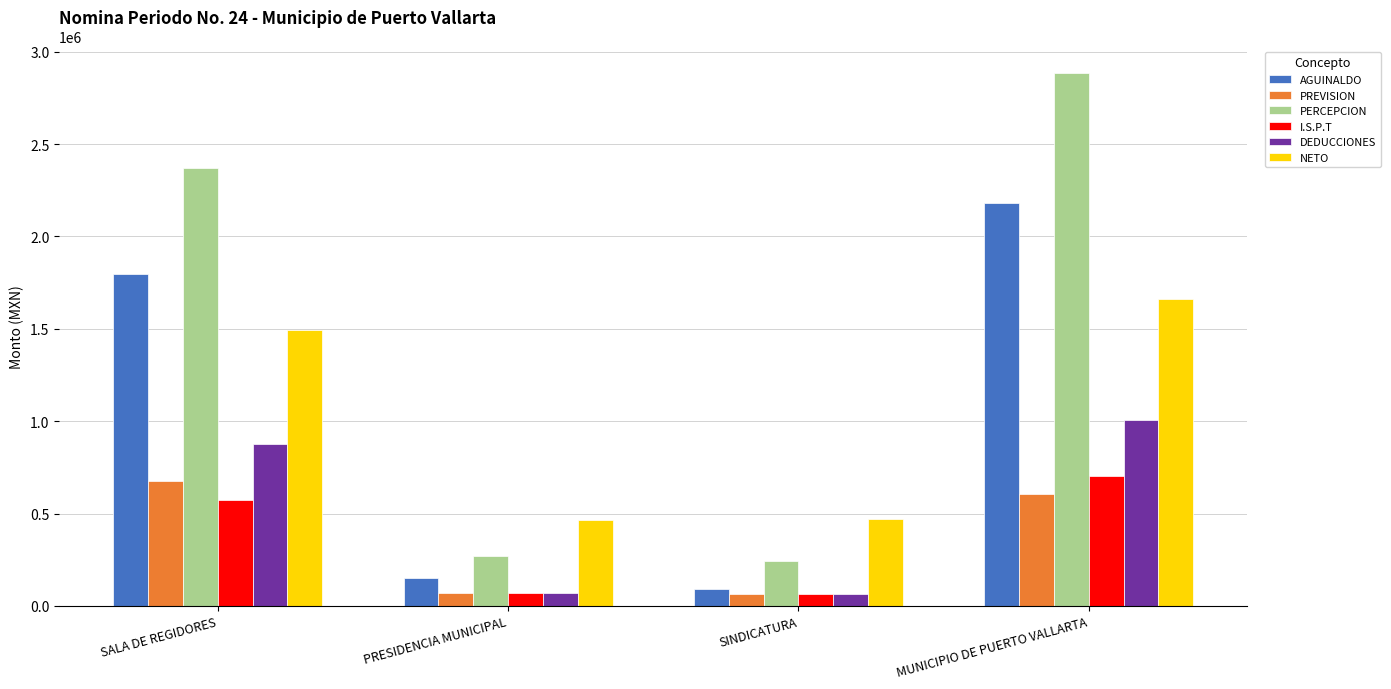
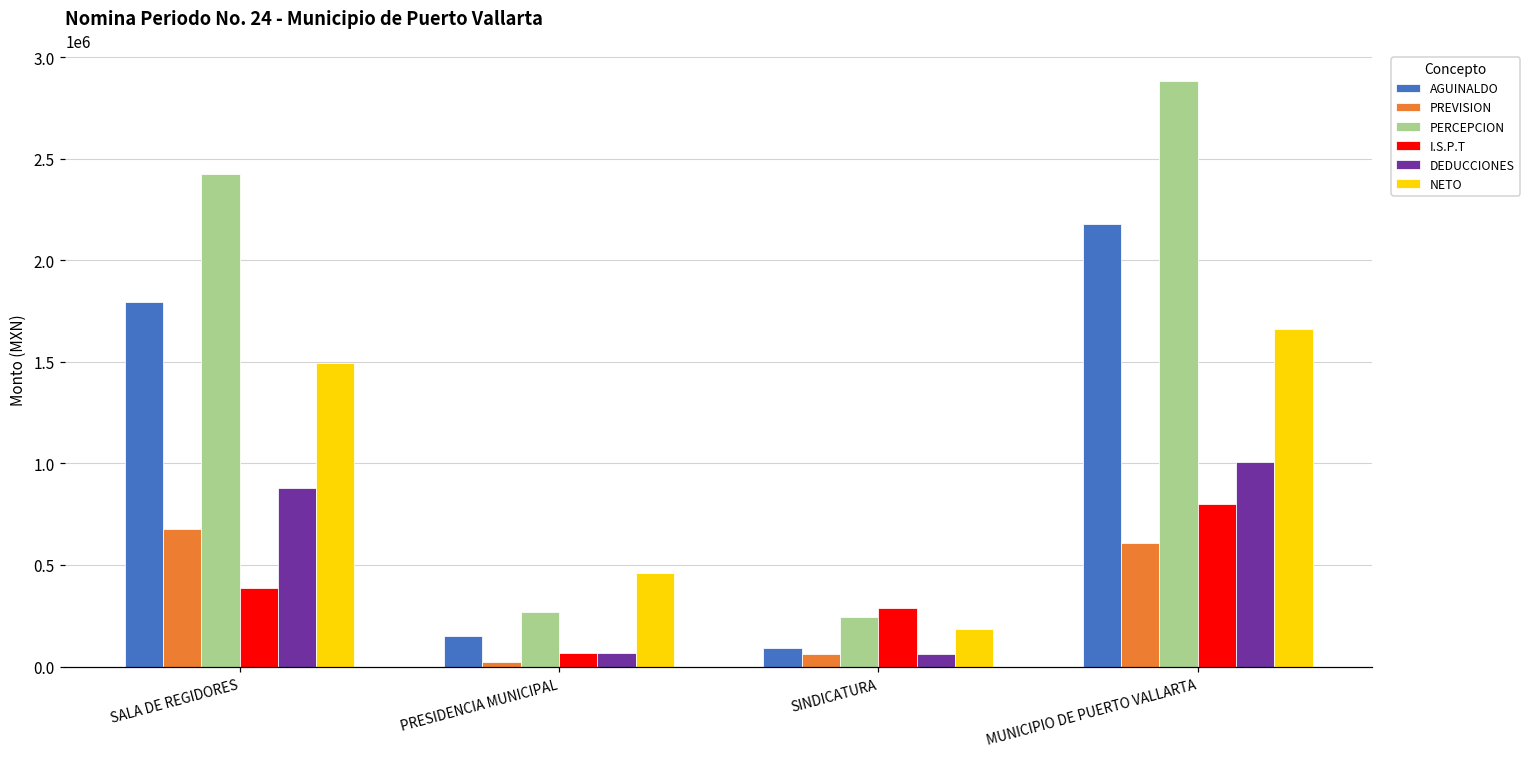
  {
    "AGUINALDO": {
      "SALA DE REGIDORES": 1790000,
      "PRESIDENCIA MUNICIPAL": 150000,
      "SINDICATURA": 90000,
      "MUNICIPIO DE PUERTO VALLARTA": 2180000
    },
    "PREVISION": {
      "SALA DE REGIDORES": 680000,
-     "PRESIDENCIA MUNICIPAL": 70000,
+     "PRESIDENCIA MUNICIPAL": 20000,
      "SINDICATURA": 60000,
      "MUNICIPIO DE PUERTO VALLARTA": 610000
    },
    "PERCEPCION": {
-     "SALA DE REGIDORES": 2370000,
+     "SALA DE REGIDORES": 2420000,
      "PRESIDENCIA MUNICIPAL": 270000,
      "SINDICATURA": 240000,
      "MUNICIPIO DE PUERTO VALLARTA": 2880000
    },
    "I.S.P.T": {
-     "SALA DE REGIDORES": 570000,
+     "SALA DE REGIDORES": 390000,
      "PRESIDENCIA MUNICIPAL": 70000,
-     "SINDICATURA": 60000,
-     "MUNICIPIO DE PUERTO VALLARTA": 710000
+     "SINDICATURA": 290000,
+     "MUNICIPIO DE PUERTO VALLARTA": 800000
    },
    "DEDUCCIONES": {
      "SALA DE REGIDORES": 880000,
      "PRESIDENCIA MUNICIPAL": 70000,
      "SINDICATURA": 60000,
      "MUNICIPIO DE PUERTO VALLARTA": 1010000
    },
    "NETO": {
      "SALA DE REGIDORES": 1490000,
      "PRESIDENCIA MUNICIPAL": 460000,
-     "SINDICATURA": 470000,
+     "SINDICATURA": 180000,
      "MUNICIPIO DE PUERTO VALLARTA": 1660000
    }
  }
